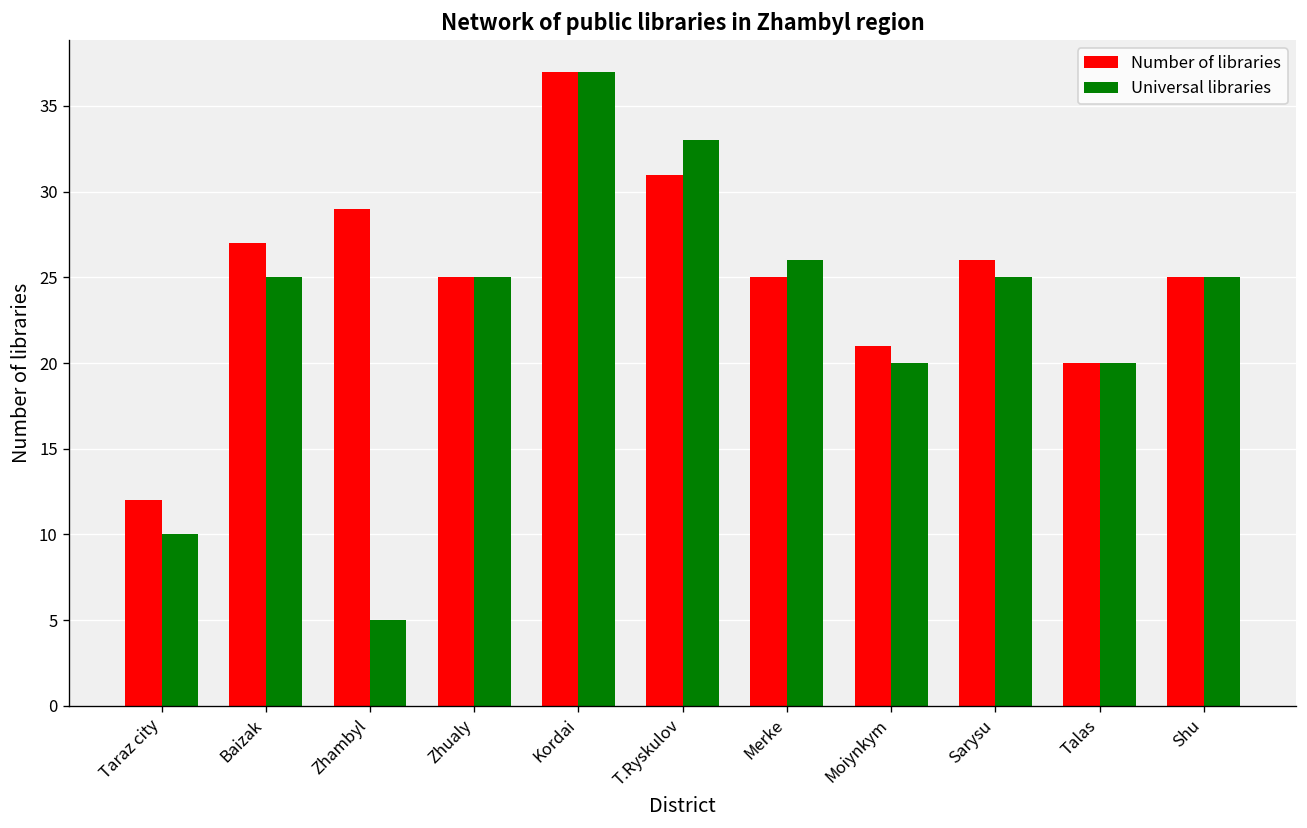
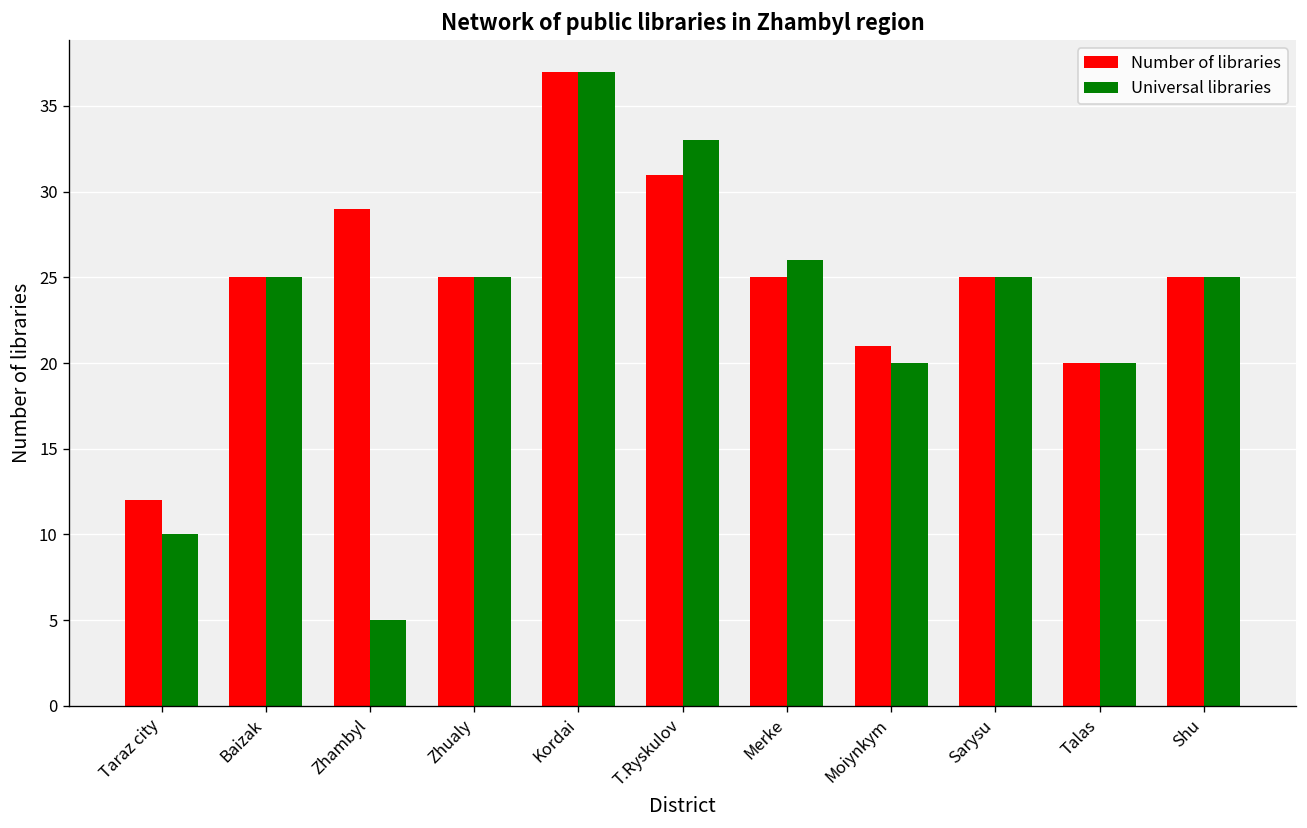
  {
    "Number of libraries": {
      "Taraz city": 12,
-     "Baizak": 27,
+     "Baizak": 25,
      "Zhambyl": 29,
      "Zhualy": 25,
      "Kordai": 37,
      "T.Ryskulov": 31,
      "Merke": 25,
      "Moiynkym": 21,
-     "Sarysu": 26,
+     "Sarysu": 25,
      "Talas": 20,
      "Shu": 25
    },
    "Universal libraries": {
      "Taraz city": 10,
      "Baizak": 25,
      "Zhambyl": 5,
      "Zhualy": 25,
      "Kordai": 37,
      "T.Ryskulov": 33,
      "Merke": 26,
      "Moiynkym": 20,
      "Sarysu": 25,
      "Talas": 20,
      "Shu": 25
    }
  }
